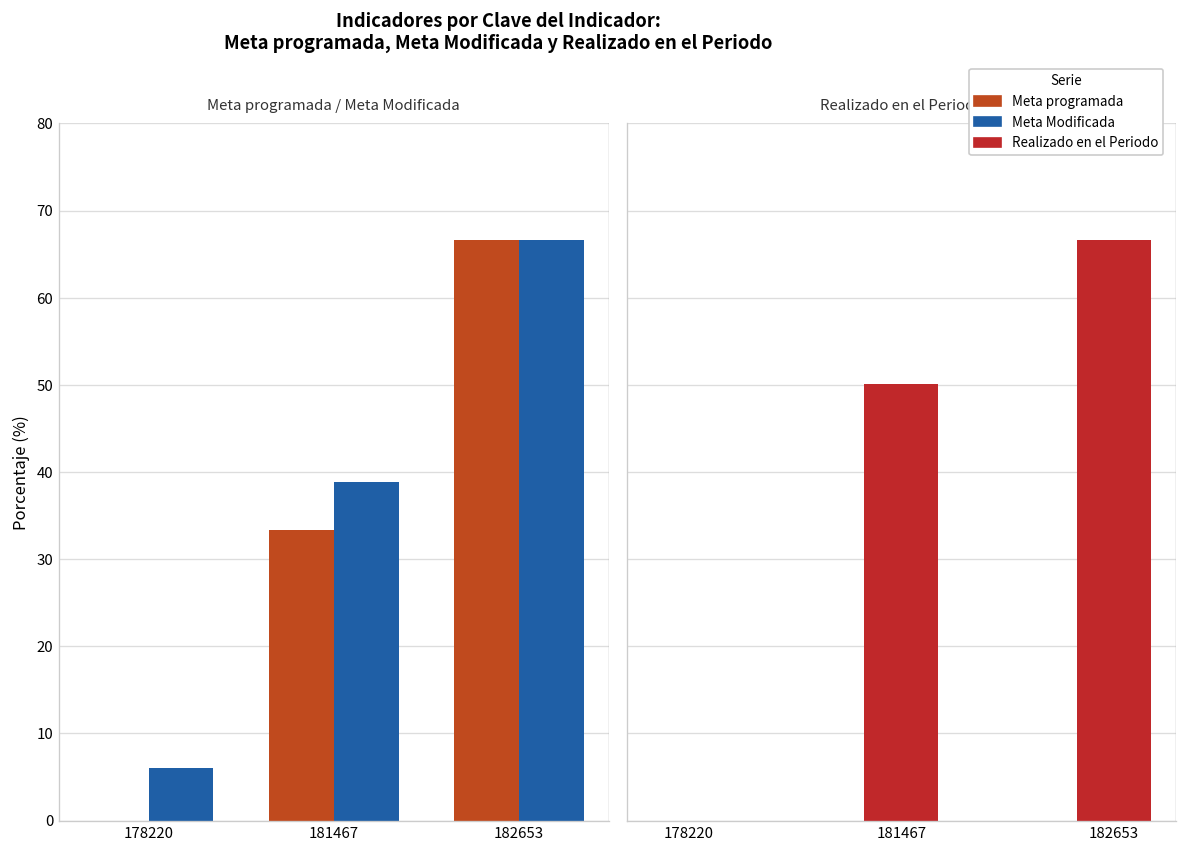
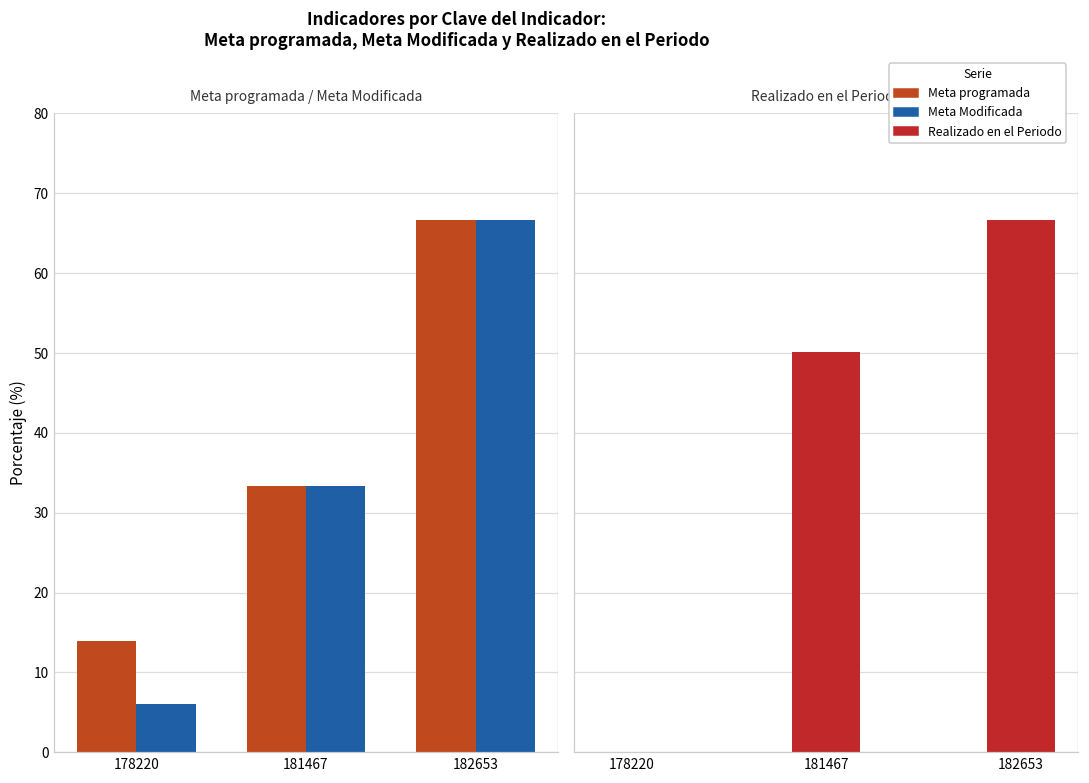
  {
    "Meta programada / Meta Modificada": {
      "Meta programada": {
-       "178220": 0,
+       "178220": 14,
        "181467": 33,
        "182653": 67
      },
      "Meta Modificada": {
        "178220": 6,
-       "181467": 39,
+       "181467": 33,
        "182653": 67
      }
    }
  }
